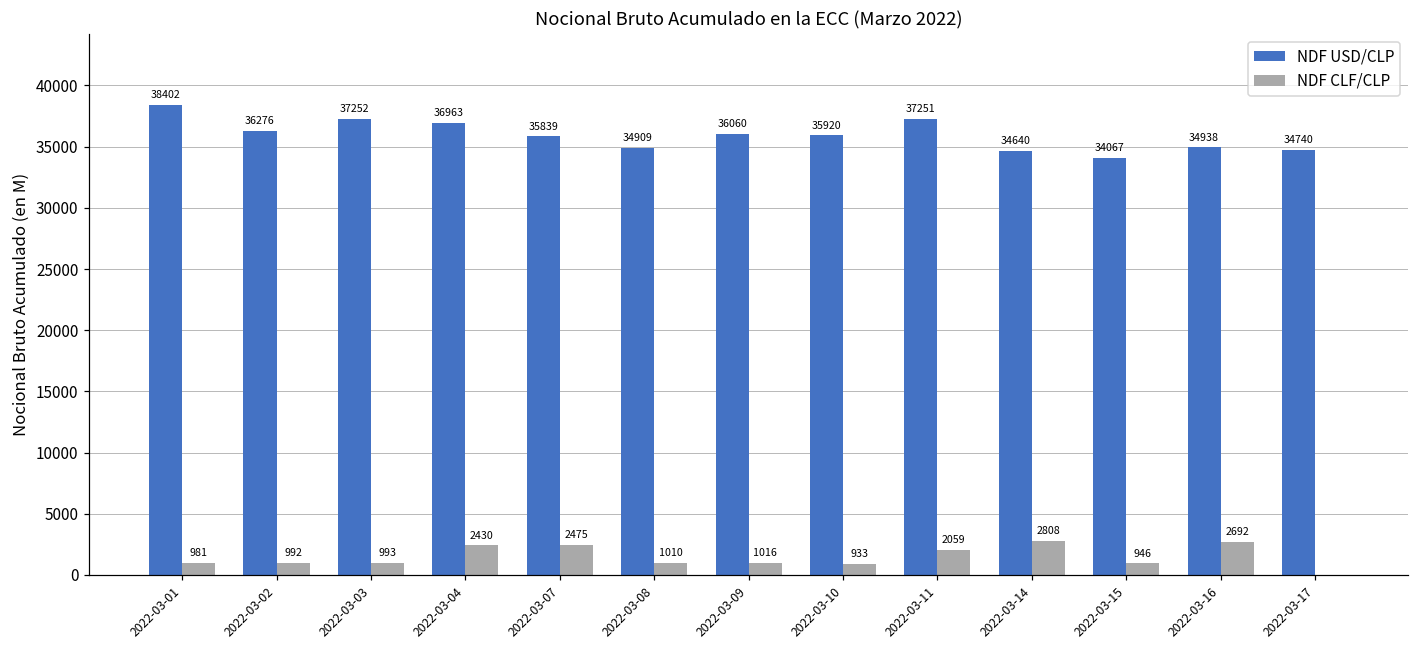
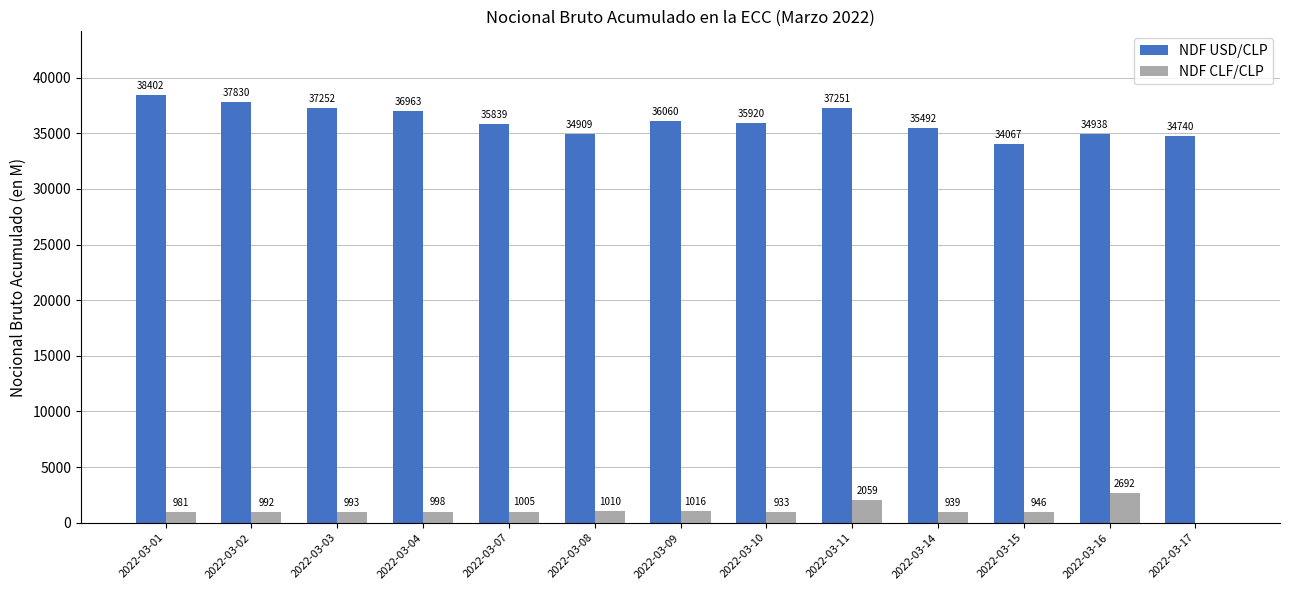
  {
    "NDF USD/CLP": {
      "2022-03-01": 38402,
-     "2022-03-02": 36276,
+     "2022-03-02": 37830,
      "2022-03-03": 37252,
      "2022-03-04": 36963,
      "2022-03-07": 35839,
      "2022-03-08": 34909,
      "2022-03-09": 36060,
      "2022-03-10": 35920,
      "2022-03-11": 37251,
-     "2022-03-14": 34640,
+     "2022-03-14": 35492,
      "2022-03-15": 34067,
      "2022-03-16": 34938,
      "2022-03-17": 34740
    },
    "NDF CLF/CLP": {
      "2022-03-01": 981,
      "2022-03-02": 992,
      "2022-03-03": 993,
-     "2022-03-04": 2430,
-     "2022-03-07": 2475,
+     "2022-03-04": 998,
+     "2022-03-07": 1005,
      "2022-03-08": 1010,
      "2022-03-09": 1016,
      "2022-03-10": 933,
      "2022-03-11": 2059,
-     "2022-03-14": 2808,
+     "2022-03-14": 939,
      "2022-03-15": 946,
      "2022-03-16": 2692
    }
  }
